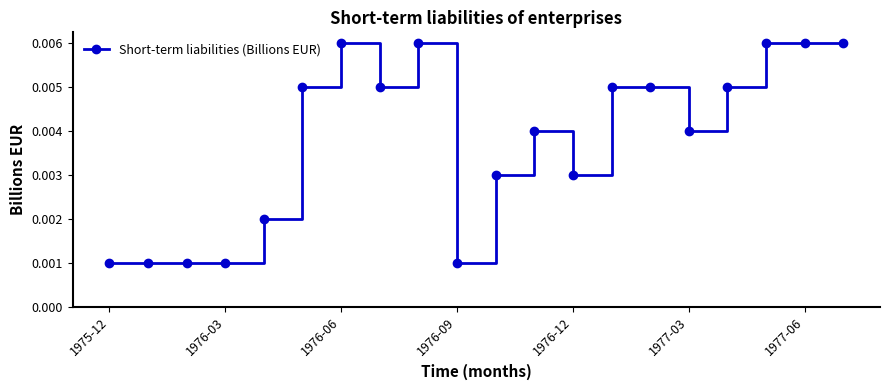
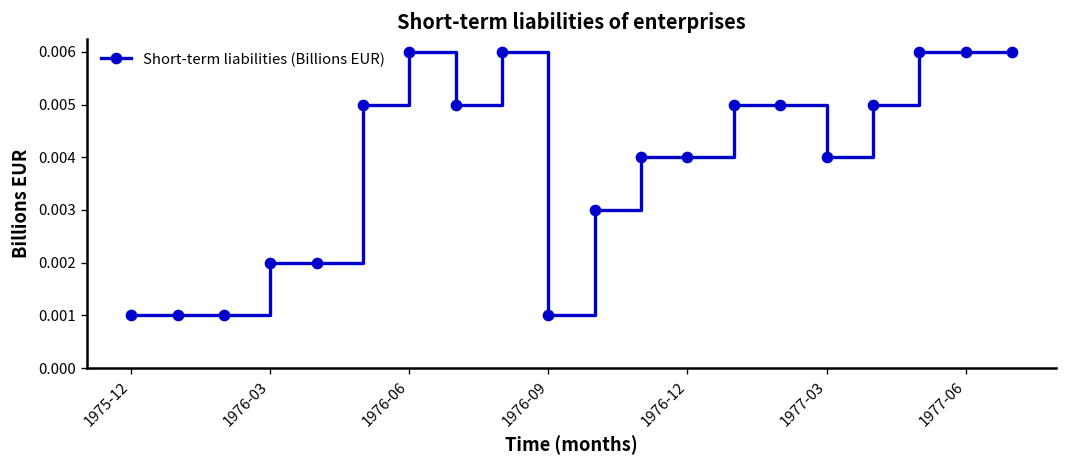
  {
    "1975-12": 0.001,
-   "1976-03": 0.001,
+   "1976-03": 0.002,
    "1976-06": 0.006,
    "1976-09": 0.001,
-   "1976-12": 0.003,
+   "1976-12": 0.004,
    "1977-03": 0.004,
    "1977-06": 0.006
  }
